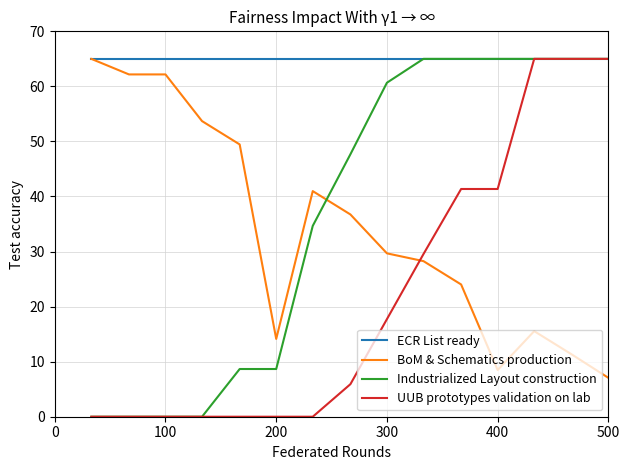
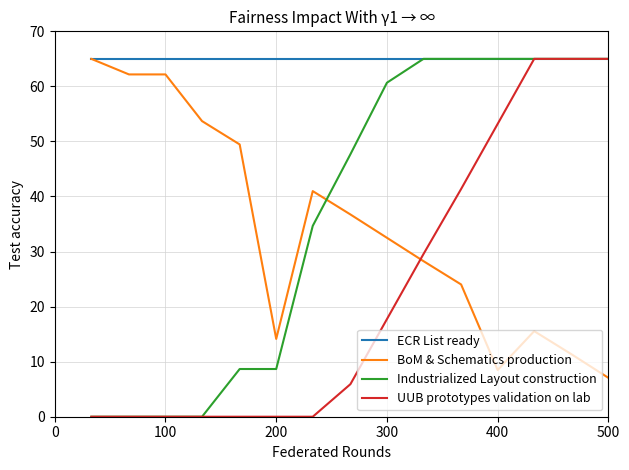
  {
    "ECR List ready": {
      "100": 65,
      "200": 65,
      "300": 65
    },
    "BoM & Schematics production": {
      "100": 62,
      "200": 14,
-     "300": 30,
+     "300": 33,
      "500": 7
    },
    "Industrialized Layout construction": {
      "200": 9,
      "300": 61
    },
    "UUB prototypes validation on lab": {
      "200": 0,
      "300": 18,
-     "400": 41
+     "400": 53
    }
  }
